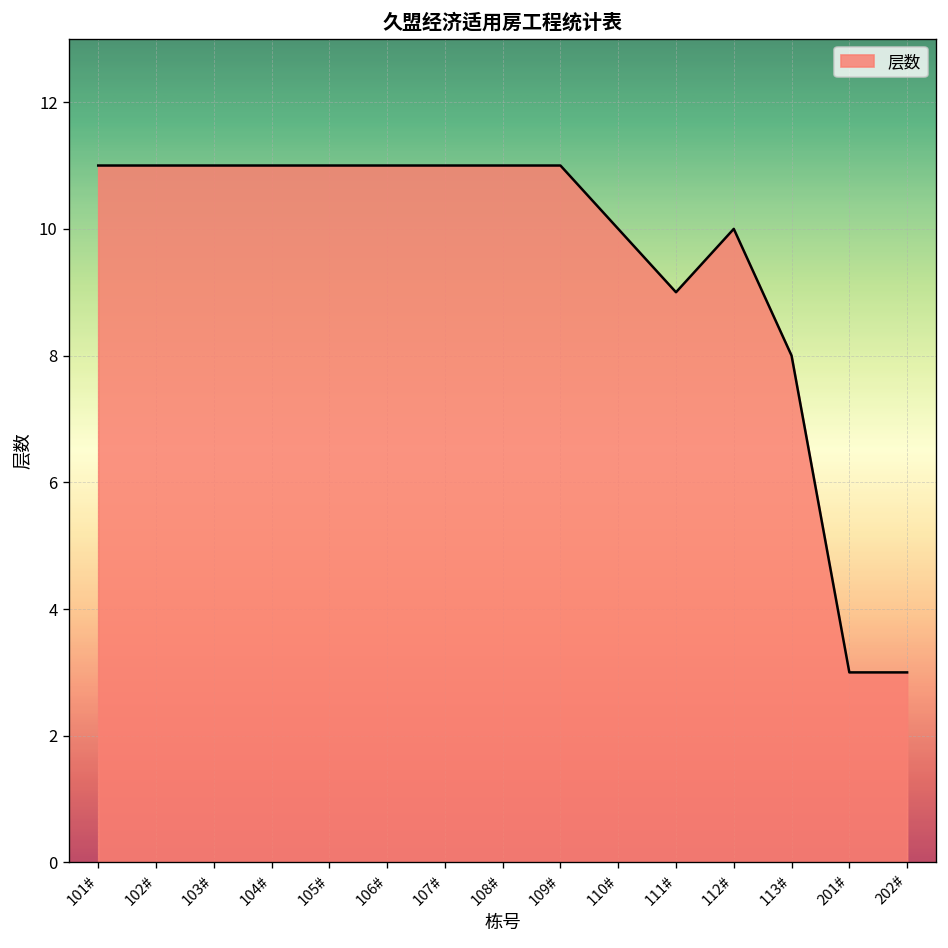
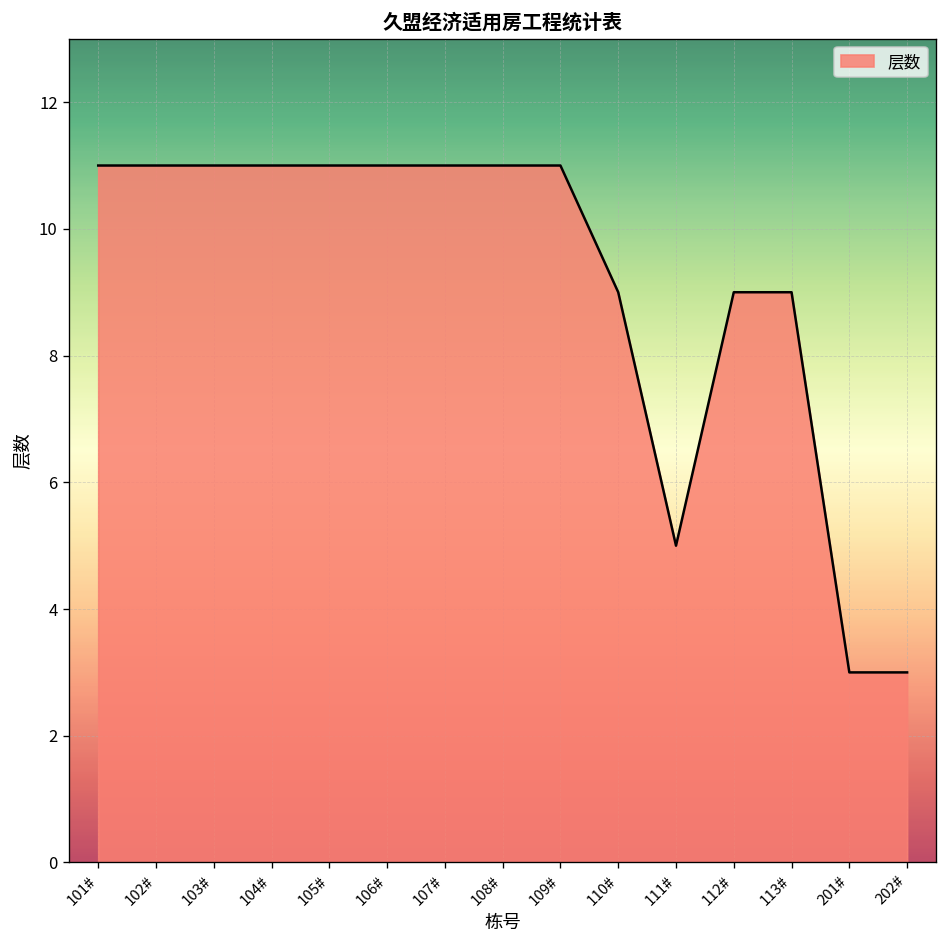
  {
    "101#": 11,
    "102#": 11,
    "103#": 11,
    "104#": 11,
    "105#": 11,
    "106#": 11,
    "107#": 11,
    "108#": 11,
    "109#": 11,
-   "110#": 10,
-   "111#": 9,
-   "112#": 10,
-   "113#": 8,
+   "110#": 9,
+   "111#": 5,
+   "112#": 9,
+   "113#": 9,
    "201#": 3,
    "202#": 3
  }
